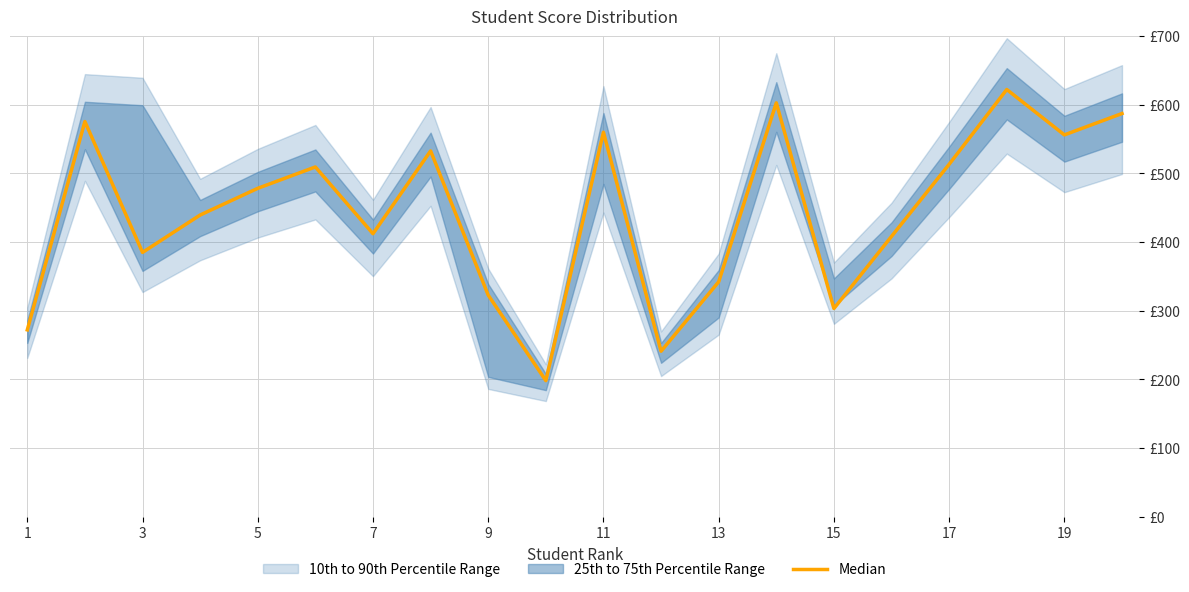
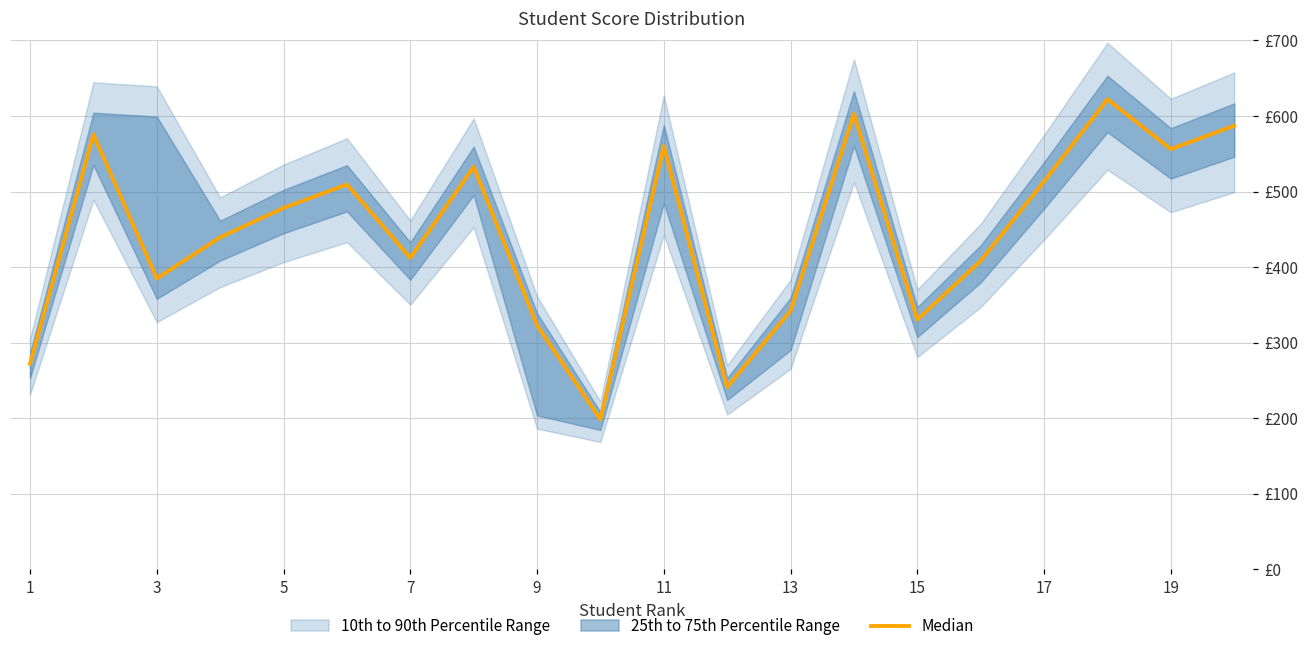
  {
    "Median": {
      "1": "£270",
      "3": "£390",
      "5": "£480",
      "7": "£410",
      "9": "£320",
      "11": "£560",
      "13": "£340",
-     "15": "£300",
+     "15": "£330",
      "17": "£510",
      "19": "£560"
    }
  }
